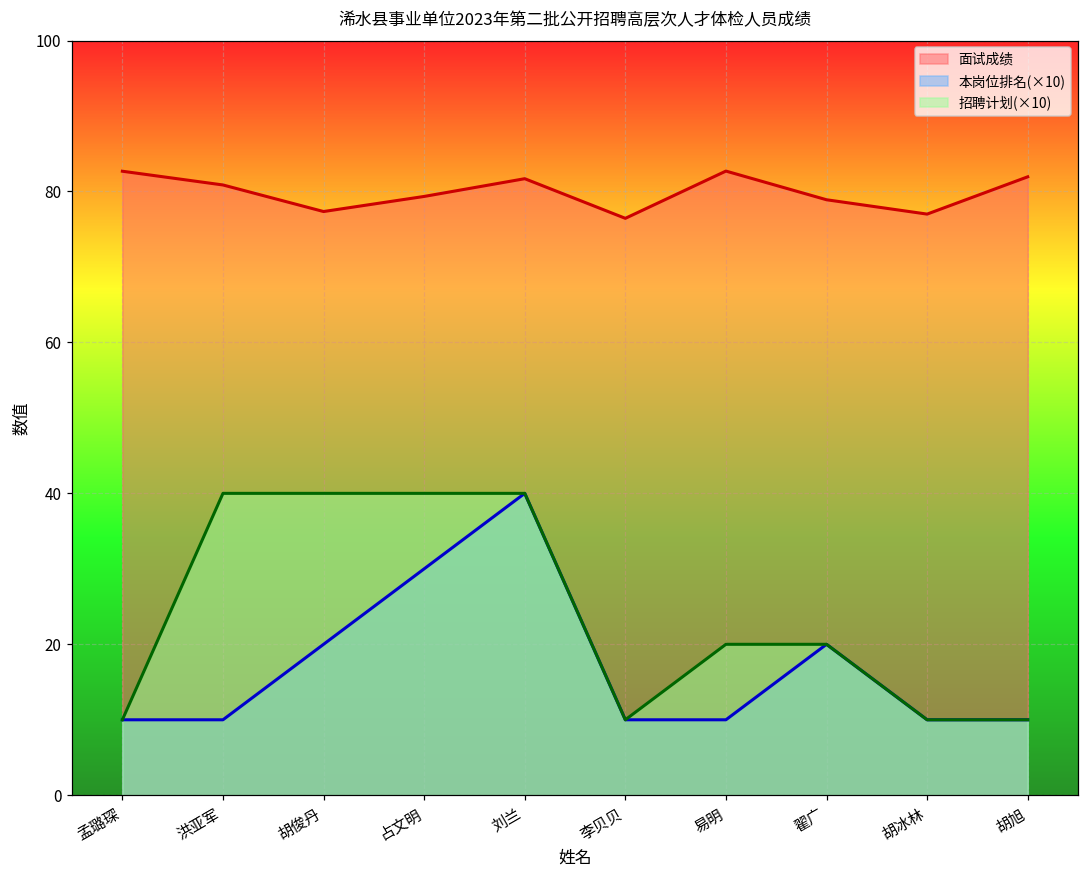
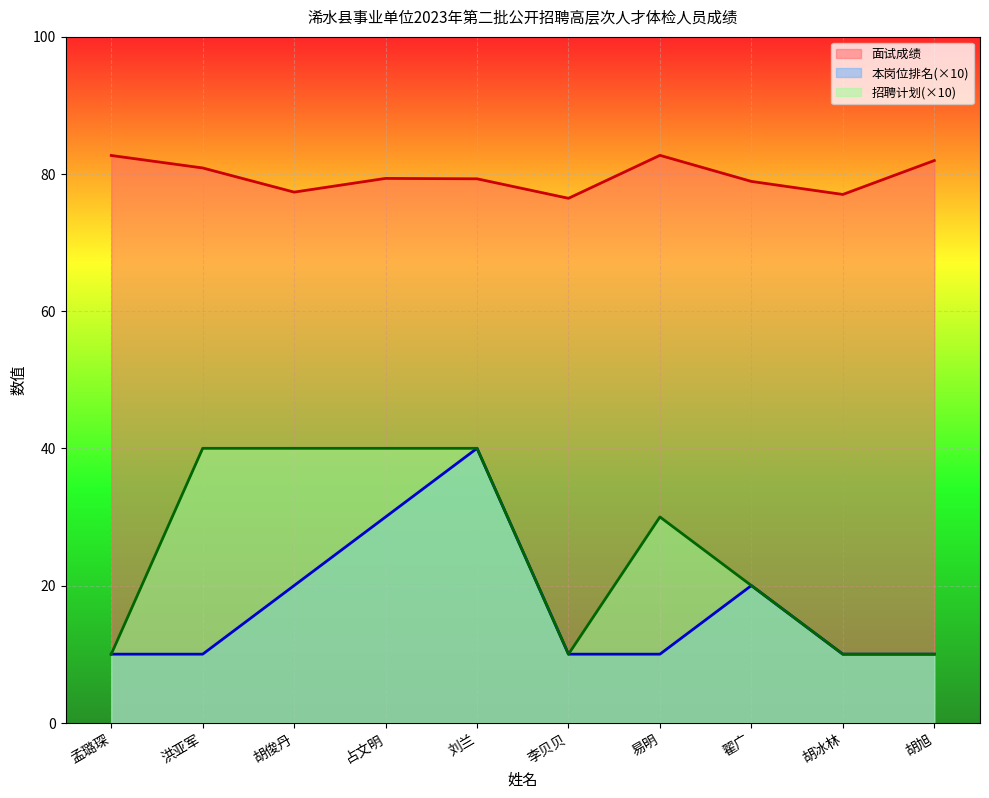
  {
    "面试成绩": {
      "孟璐琛": 83,
      "洪亚军": 81,
      "胡俊丹": 77,
      "占文明": 79,
-     "刘兰": 82,
+     "刘兰": 79,
      "李贝贝": 76,
      "易明": 83,
      "翟广": 79,
      "胡冰林": 77,
      "胡旭": 82
    },
    "本岗位排名(×10)": {
      "洪亚军": 10,
      "胡俊丹": 20,
      "占文明": 30,
      "易明": 10
    },
    "招聘计划(×10)": {
      "洪亚军": 40,
      "胡俊丹": 40,
      "占文明": 40,
-     "易明": 20
+     "易明": 30
    }
  }
